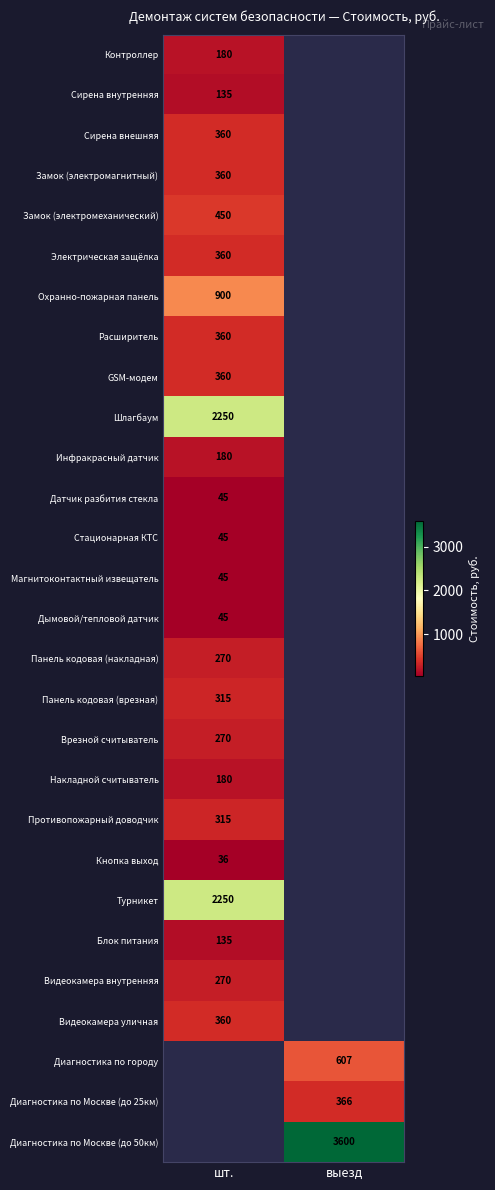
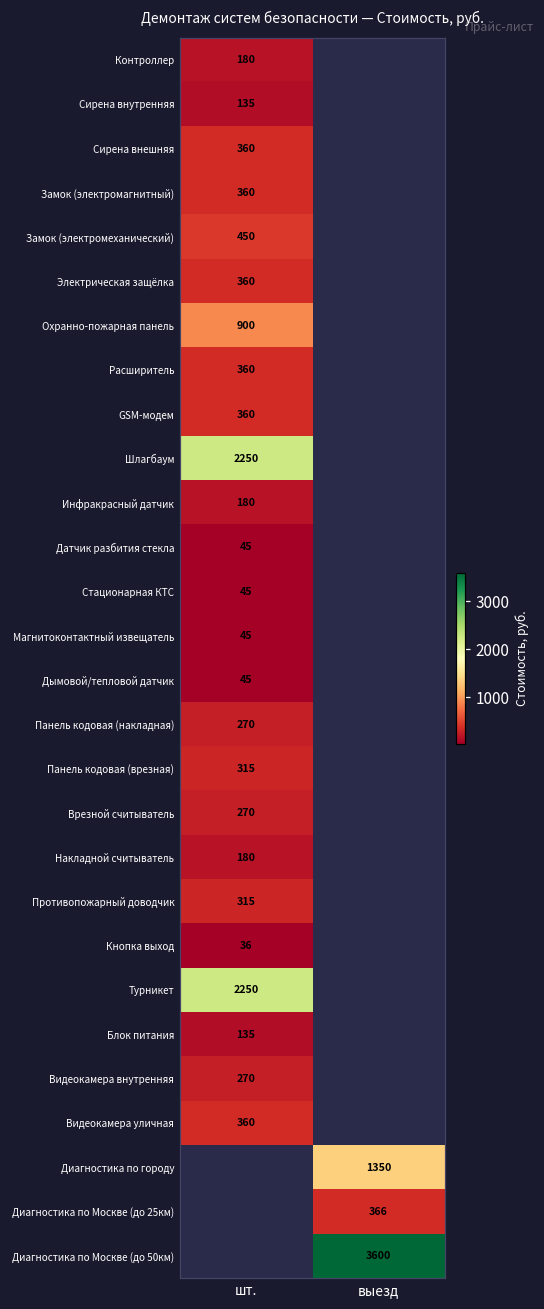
  {
    "Контроллер": {
      "шт.": 180
    },
    "Сирена внутренняя": {
      "шт.": 135
    },
    "Сирена внешняя": {
      "шт.": 360
    },
    "Замок (электромагнитный)": {
      "шт.": 360
    },
    "Замок (электромеханический)": {
      "шт.": 450
    },
    "Электрическая защёлка": {
      "шт.": 360
    },
    "Охранно-пожарная панель": {
      "шт.": 900
    },
    "Расширитель": {
      "шт.": 360
    },
    "GSM-модем": {
      "шт.": 360
    },
    "Шлагбаум": {
      "шт.": 2250
    },
    "Инфракрасный датчик": {
      "шт.": 180
    },
    "Датчик разбития стекла": {
      "шт.": 45
    },
    "Стационарная КТС": {
      "шт.": 45
    },
    "Магнитоконтактный извещатель": {
      "шт.": 45
    },
    "Дымовой/тепловой датчик": {
      "шт.": 45
    },
    "Панель кодовая (накладная)": {
      "шт.": 270
    },
    "Панель кодовая (врезная)": {
      "шт.": 315
    },
    "Врезной считыватель": {
      "шт.": 270
    },
    "Накладной считыватель": {
      "шт.": 180
    },
    "Противопожарный доводчик": {
      "шт.": 315
    },
    "Кнопка выход": {
      "шт.": 36
    },
    "Турникет": {
      "шт.": 2250
    },
    "Блок питания": {
      "шт.": 135
    },
    "Видеокамера внутренняя": {
      "шт.": 270
    },
    "Видеокамера уличная": {
      "шт.": 360
    },
    "Диагностика по городу": {
-     "выезд": 607
+     "выезд": 1350
    },
    "Диагностика по Москве (до 25км)": {
      "выезд": 366
    },
    "Диагностика по Москве (до 50км)": {
      "выезд": 3600
    }
  }
